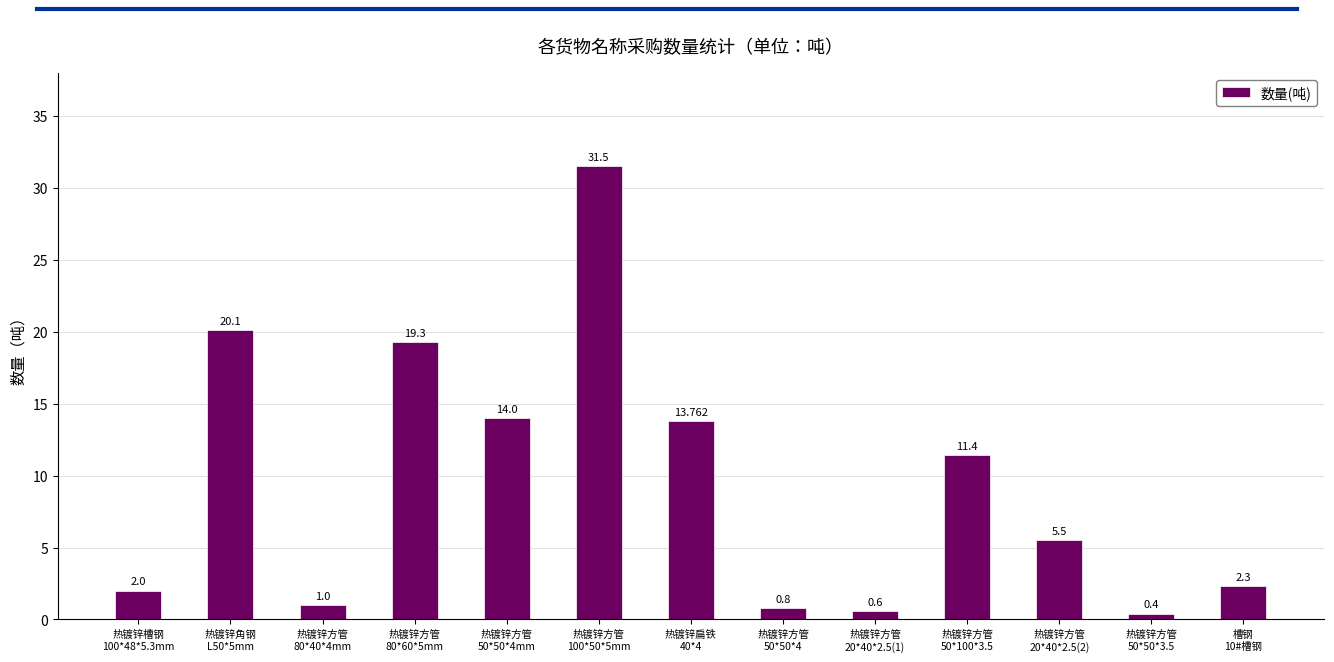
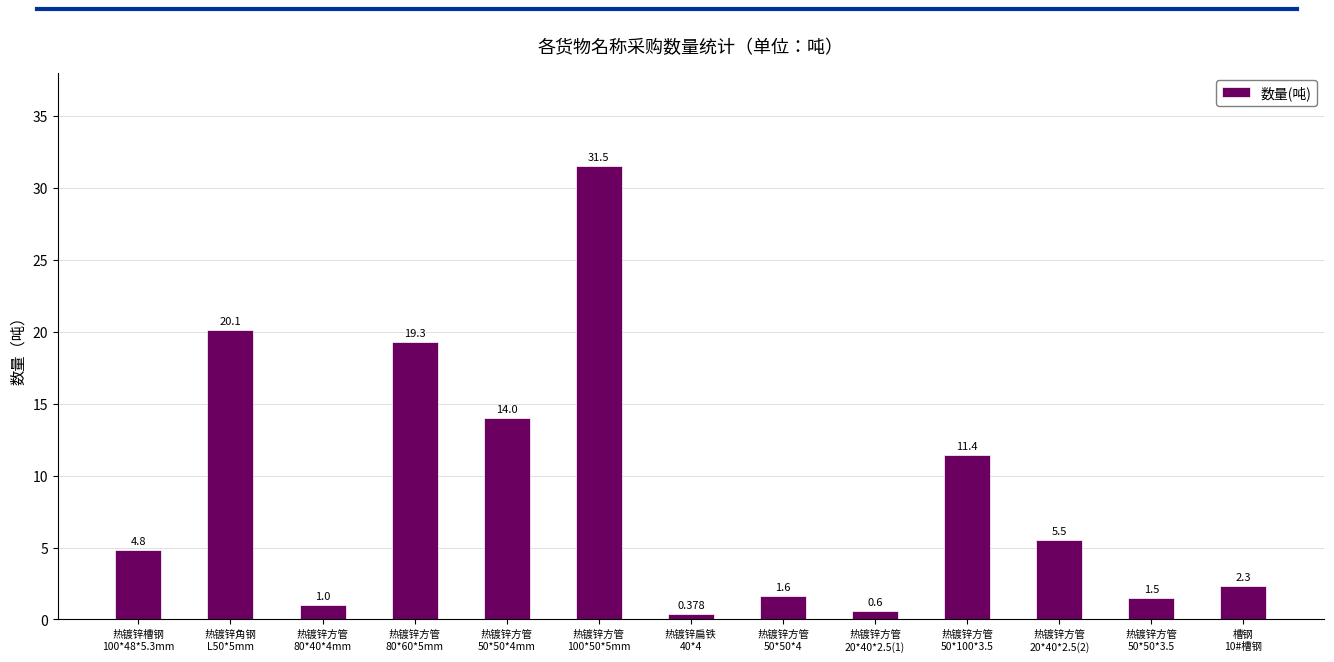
  {
-   "热镀锌槽钢 100*48*5.3mm": 2.0,
+   "热镀锌槽钢 100*48*5.3mm": 4.8,
    "热镀锌角钢 L50*5mm": 20.1,
    "热镀锌方管 80*40*4mm": 1.0,
    "热镀锌方管 80*60*5mm": 19.3,
    "热镀锌方管 50*50*4mm": 14.0,
    "热镀锌方管 100*50*5mm": 31.5,
-   "热镀锌扁铁 40*4": 13.762,
-   "热镀锌方管 50*50*4": 0.8,
+   "热镀锌扁铁 40*4": 0.378,
+   "热镀锌方管 50*50*4": 1.6,
    "热镀锌方管 20*40*2.5(1)": 0.6,
    "热镀锌方管 50*100*3.5": 11.4,
    "热镀锌方管 20*40*2.5(2)": 5.5,
-   "热镀锌方管 50*50*3.5": 0.4,
+   "热镀锌方管 50*50*3.5": 1.5,
    "槽钢 10#槽钢": 2.3
  }
